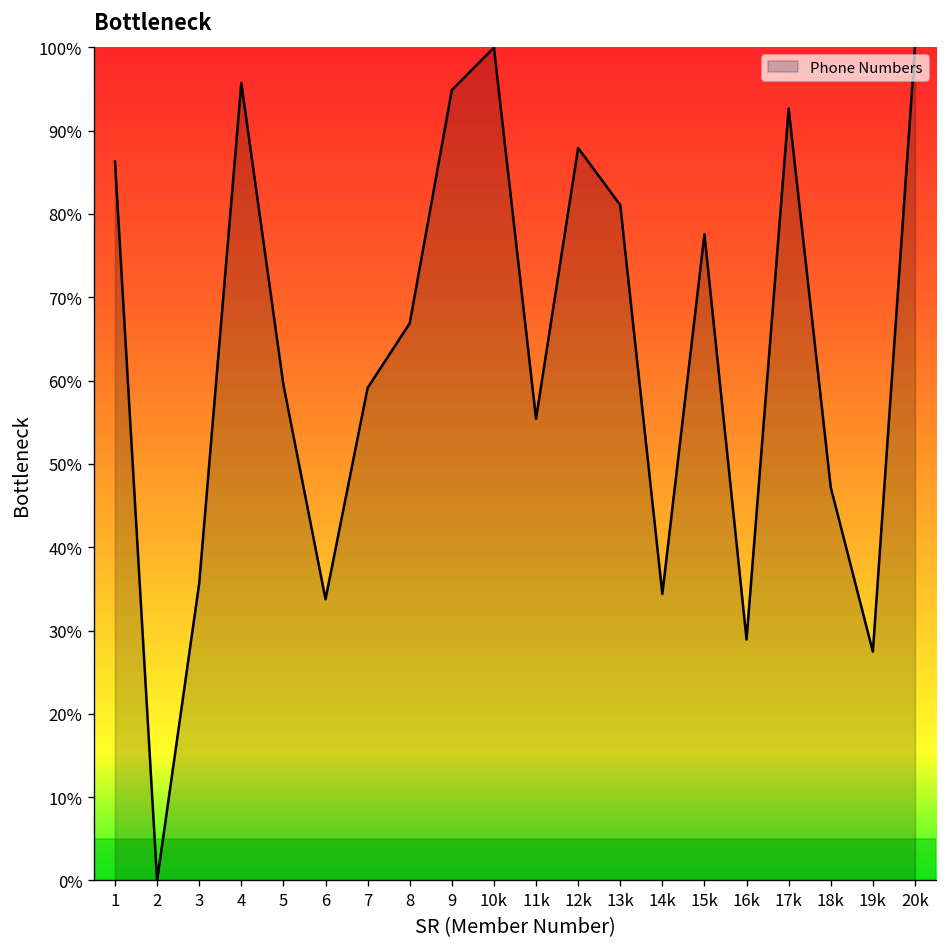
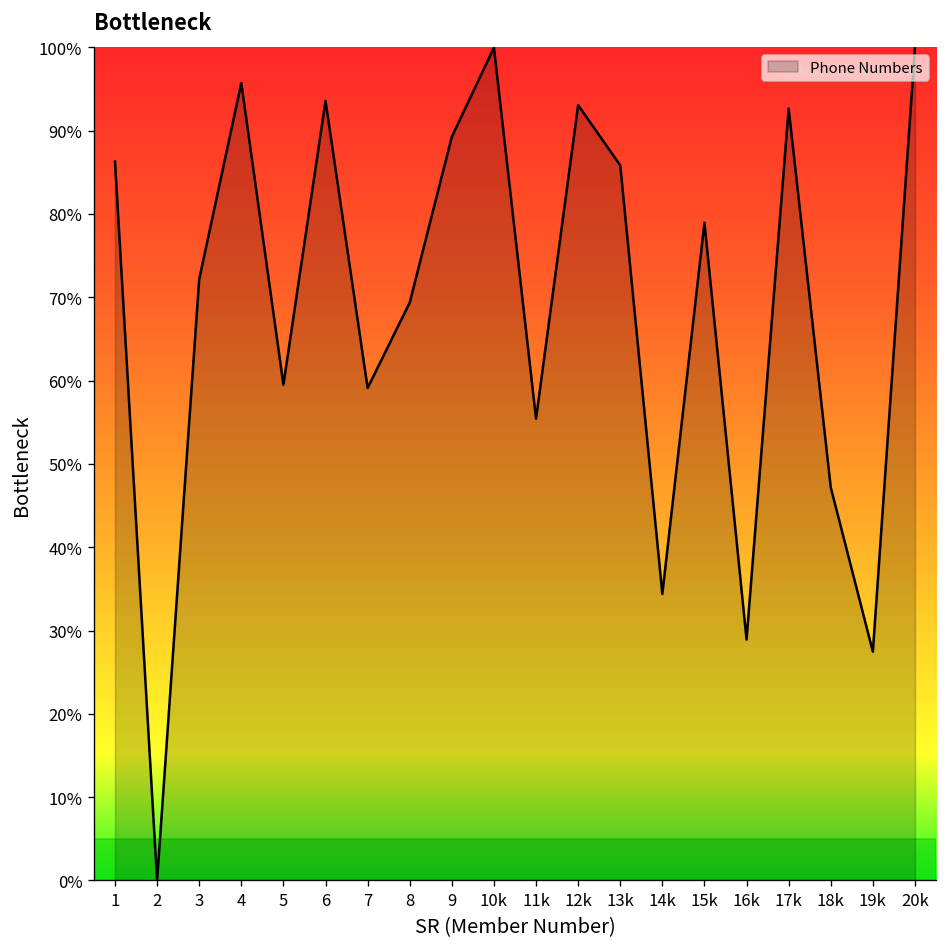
  {
    "1": "86%",
-   "3": "36%",
+   "3": "72%",
    "4": "96%",
    "5": "60%",
-   "6": "34%",
+   "6": "94%",
    "7": "59%",
-   "8": "67%",
-   "9": "95%",
+   "8": "69%",
+   "9": "89%",
    "10k": "100%",
    "11k": "55%",
-   "12k": "88%",
-   "13k": "81%",
+   "12k": "93%",
+   "13k": "86%",
    "14k": "34%",
-   "15k": "78%",
+   "15k": "79%",
    "16k": "29%",
    "17k": "93%",
    "18k": "47%",
    "19k": "27%",
    "20k": "100%"
  }
